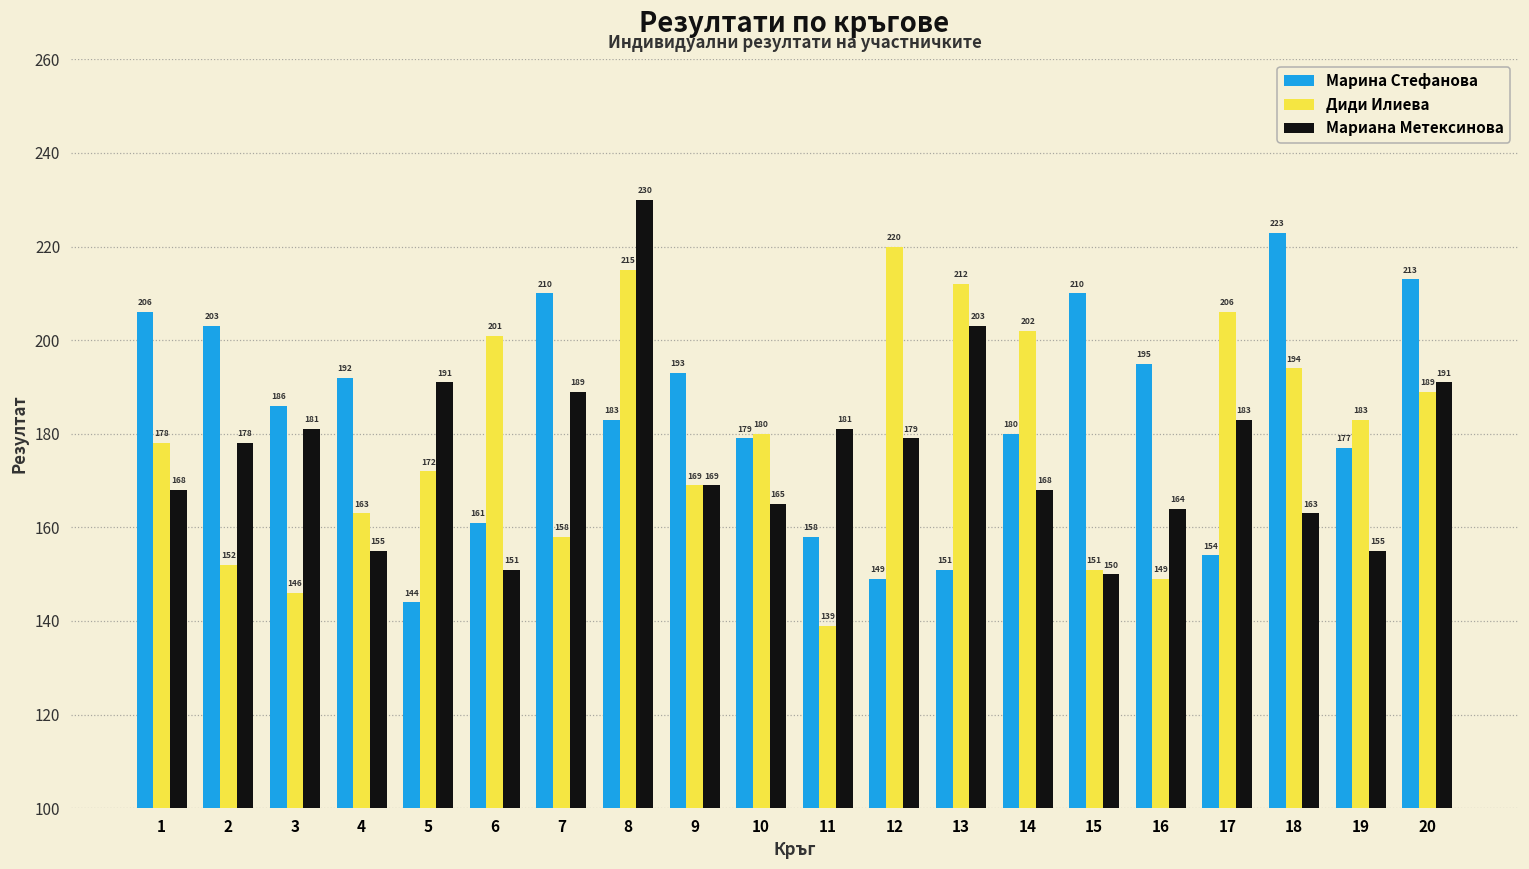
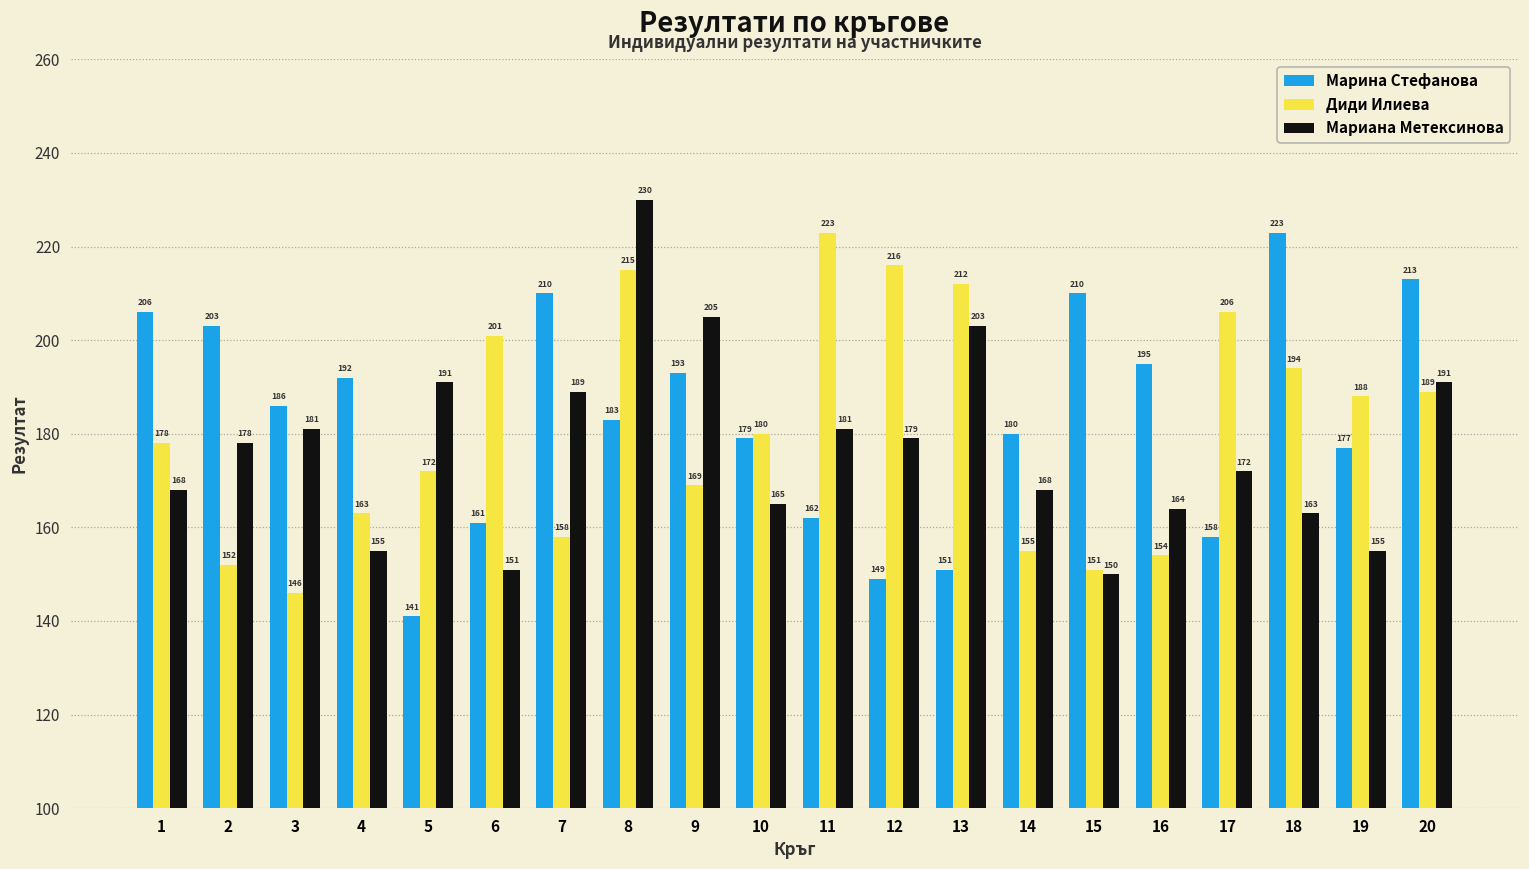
  {
    "Марина Стефанова": {
      "1": 206,
      "2": 203,
      "3": 186,
      "4": 192,
-     "5": 144,
+     "5": 141,
      "6": 161,
      "7": 210,
      "8": 183,
      "9": 193,
      "10": 179,
-     "11": 158,
+     "11": 162,
      "12": 149,
      "13": 151,
      "14": 180,
      "15": 210,
      "16": 195,
-     "17": 154,
+     "17": 158,
      "18": 223,
      "19": 177,
      "20": 213
    },
    "Диди Илиева": {
      "1": 178,
      "2": 152,
      "3": 146,
      "4": 163,
      "5": 172,
      "6": 201,
      "7": 158,
      "8": 215,
      "9": 169,
      "10": 180,
-     "11": 139,
-     "12": 220,
+     "11": 223,
+     "12": 216,
      "13": 212,
-     "14": 202,
+     "14": 155,
      "15": 151,
-     "16": 149,
+     "16": 154,
      "17": 206,
      "18": 194,
-     "19": 183,
+     "19": 188,
      "20": 189
    },
    "Мариана Метексинова": {
      "1": 168,
      "2": 178,
      "3": 181,
      "4": 155,
      "5": 191,
      "6": 151,
      "7": 189,
      "8": 230,
-     "9": 169,
+     "9": 205,
      "10": 165,
      "11": 181,
      "12": 179,
      "13": 203,
      "14": 168,
      "15": 150,
      "16": 164,
-     "17": 183,
+     "17": 172,
      "18": 163,
      "19": 155,
      "20": 191
    }
  }
